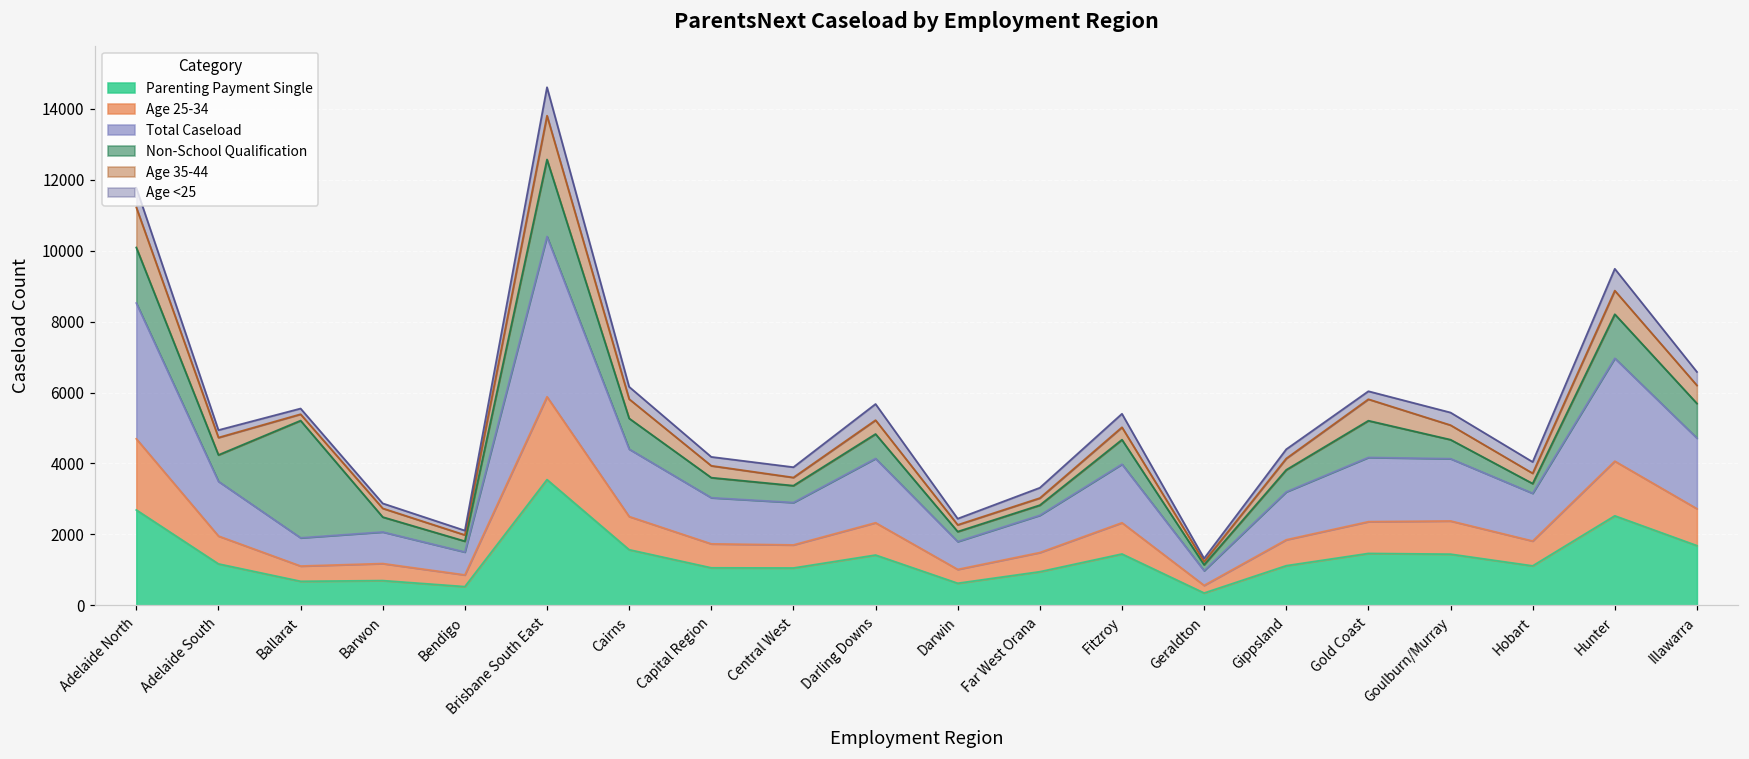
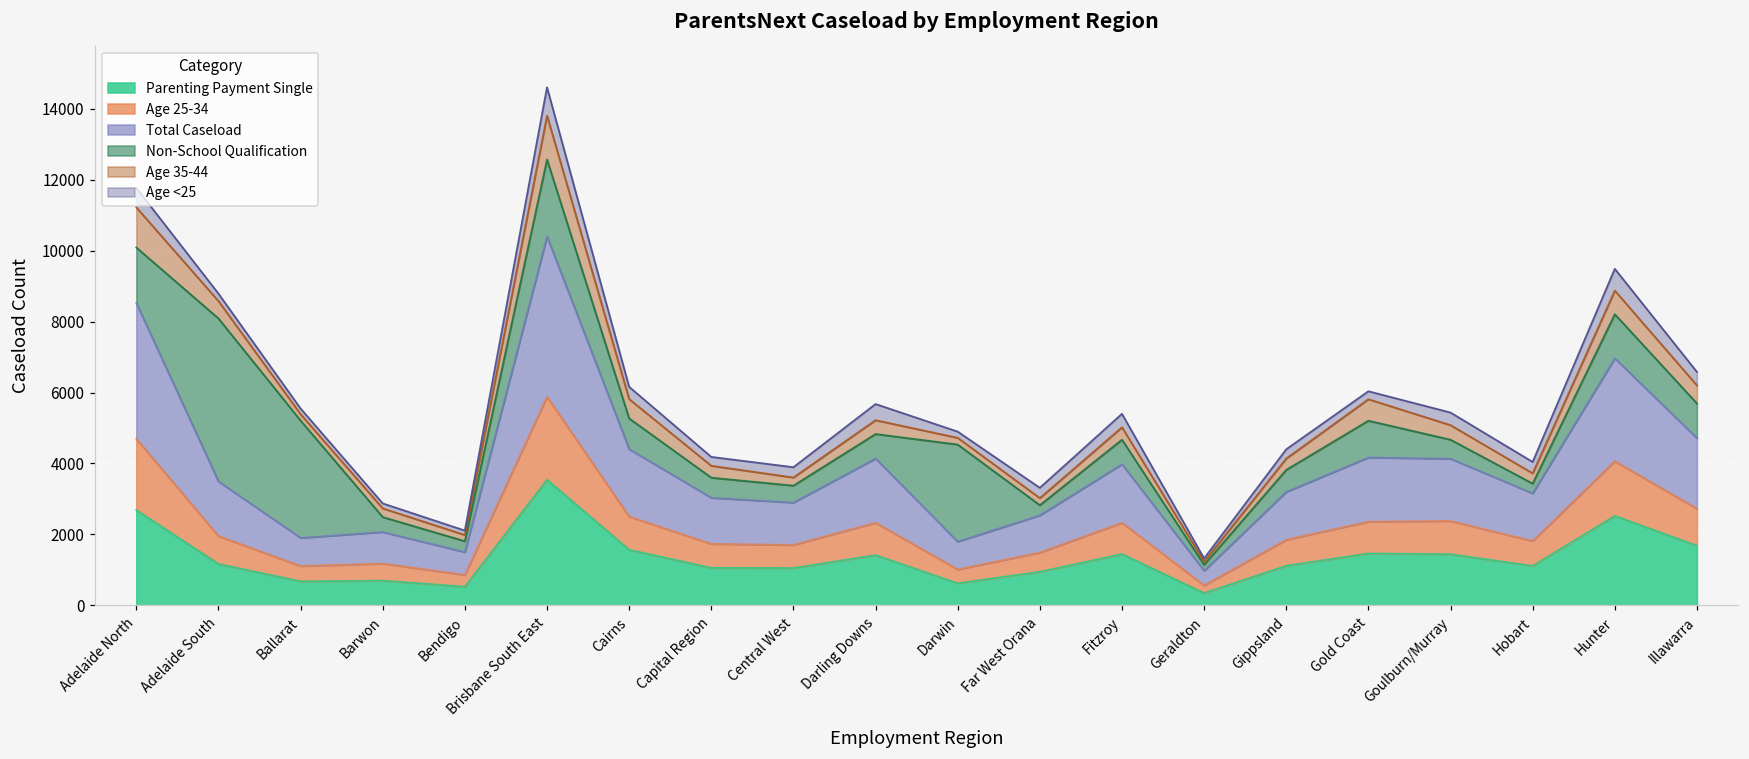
  {
    "Parenting Payment Single": {
      "Adelaide North": 2700,
      "Adelaide South": 1200,
      "Ballarat": 700,
      "Barwon": 700,
      "Bendigo": 500,
      "Brisbane South East": 3500,
      "Cairns": 1600,
      "Capital Region": 1100,
      "Central West": 1100,
      "Darling Downs": 1400,
      "Darwin": 600,
      "Far West Orana": 1000,
      "Fitzroy": 1500,
      "Geraldton": 400,
      "Gippsland": 1100,
      "Gold Coast": 1500,
      "Goulburn/Murray": 1400,
      "Hobart": 1100,
      "Hunter": 2500,
      "Illawarra": 1700
    },
    "Non-School Qualification": {
      "Adelaide North": 1600,
-     "Adelaide South": 700,
+     "Adelaide South": 4600,
      "Ballarat": 3300,
      "Barwon": 400,
      "Bendigo": 300,
      "Brisbane South East": 2200,
      "Cairns": 900,
      "Capital Region": 600,
      "Central West": 500,
      "Darling Downs": 700,
-     "Darwin": 300,
+     "Darwin": 2700,
      "Far West Orana": 300,
      "Fitzroy": 700,
      "Geraldton": 200,
      "Gippsland": 600,
      "Gold Coast": 1000,
      "Goulburn/Murray": 500,
      "Hobart": 300,
      "Hunter": 1200,
      "Illawarra": 1000
    }
  }
